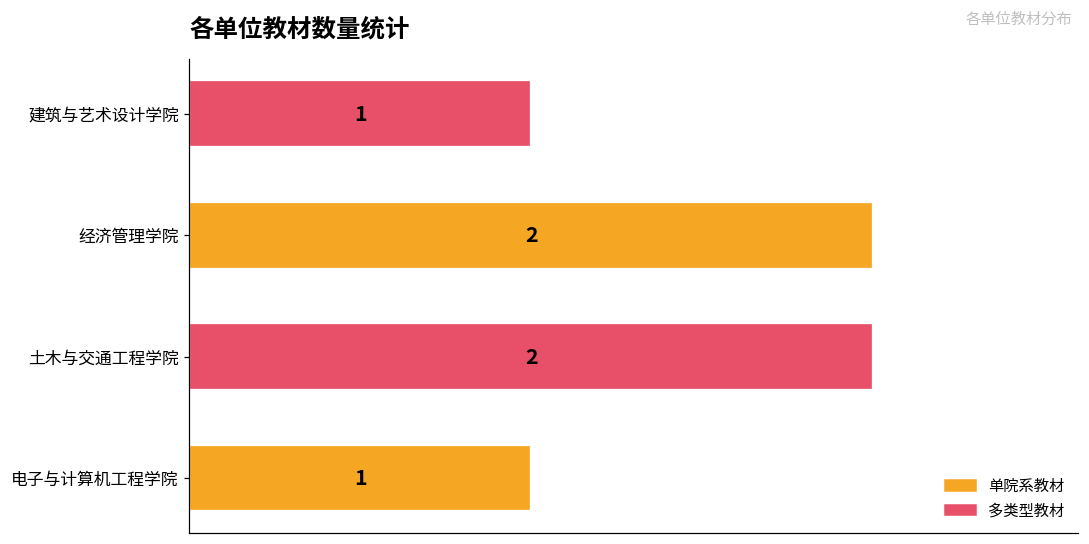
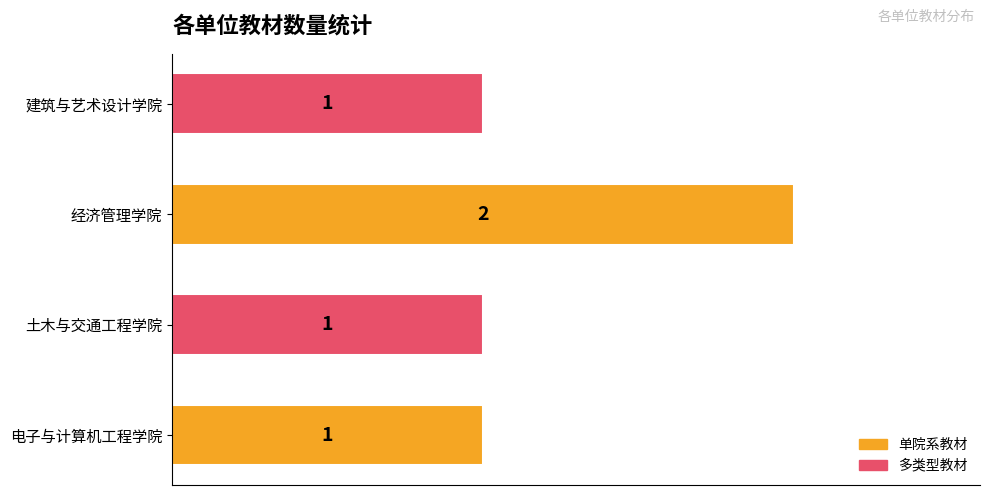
  {
    "建筑与艺术设计学院": 1,
    "经济管理学院": 2,
-   "土木与交通工程学院": 2,
+   "土木与交通工程学院": 1,
    "电子与计算机工程学院": 1
  }
